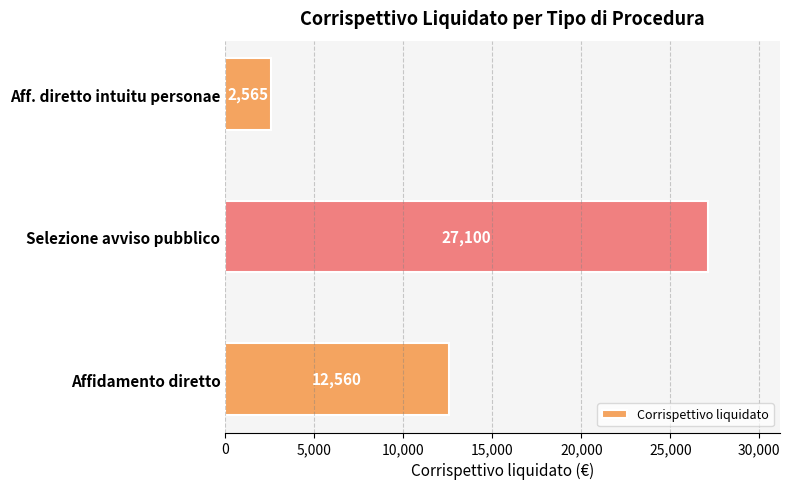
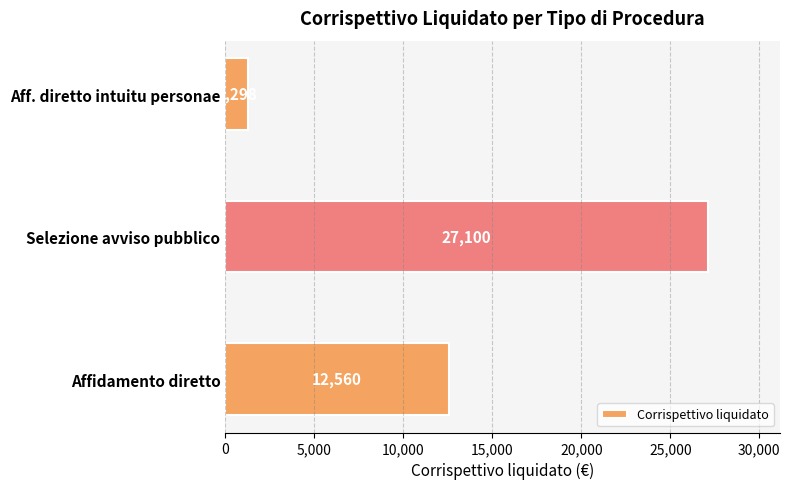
  {
-   "Aff. diretto intuitu personae": "2,600"
+   "Aff. diretto intuitu personae": "1,300"
  }
